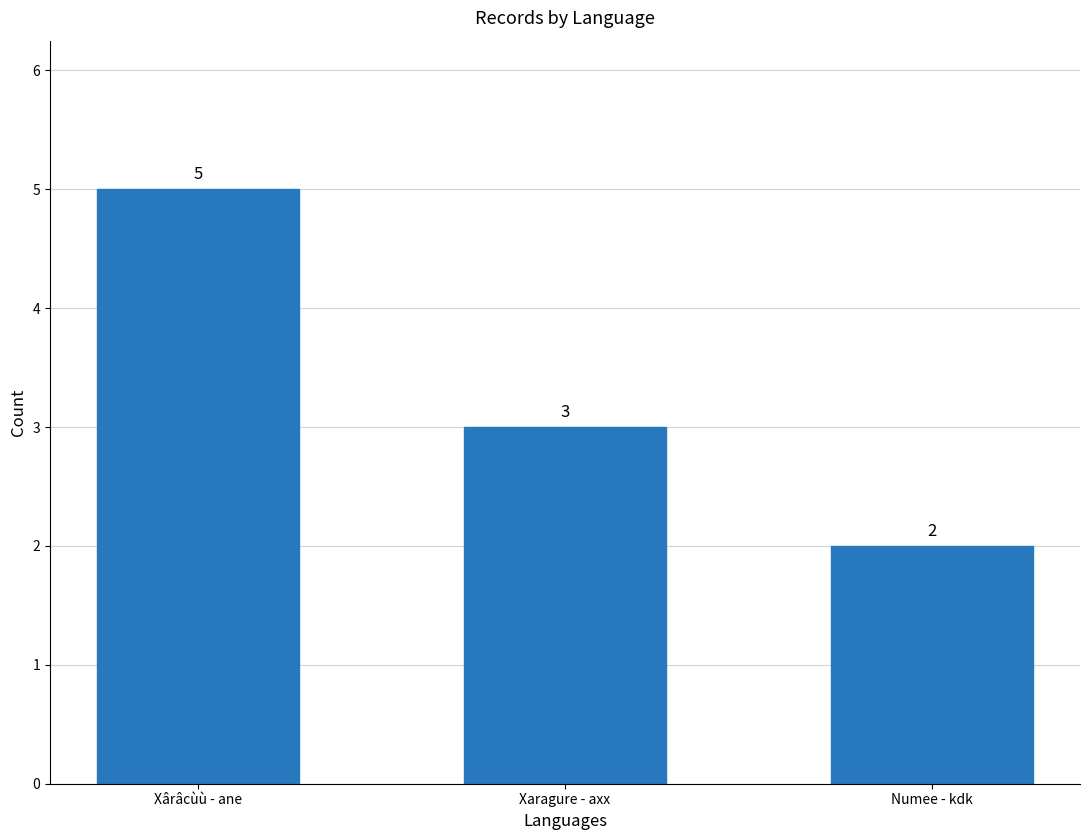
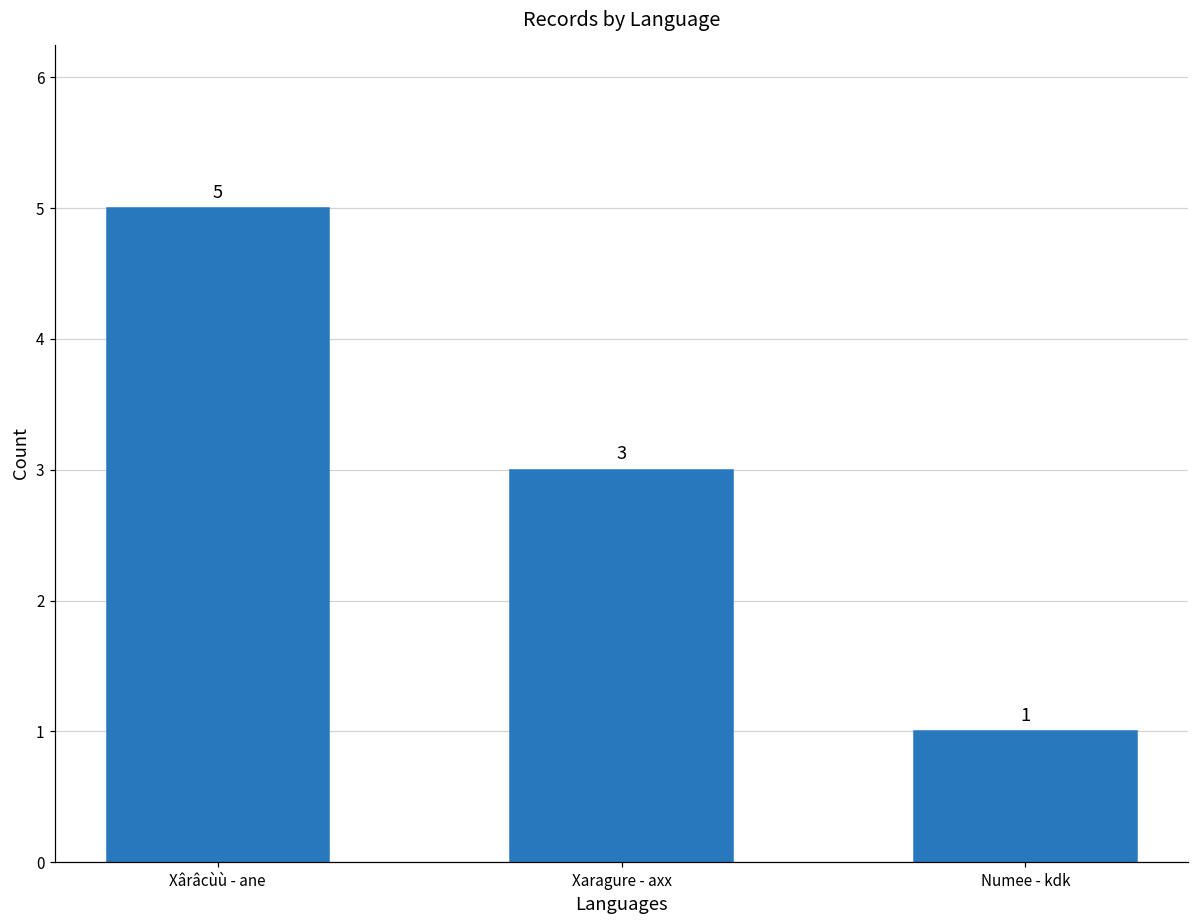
  {
    "Xârâcùù - ane": 5,
    "Xaragure - axx": 3,
-   "Numee - kdk": 2
+   "Numee - kdk": 1
  }
